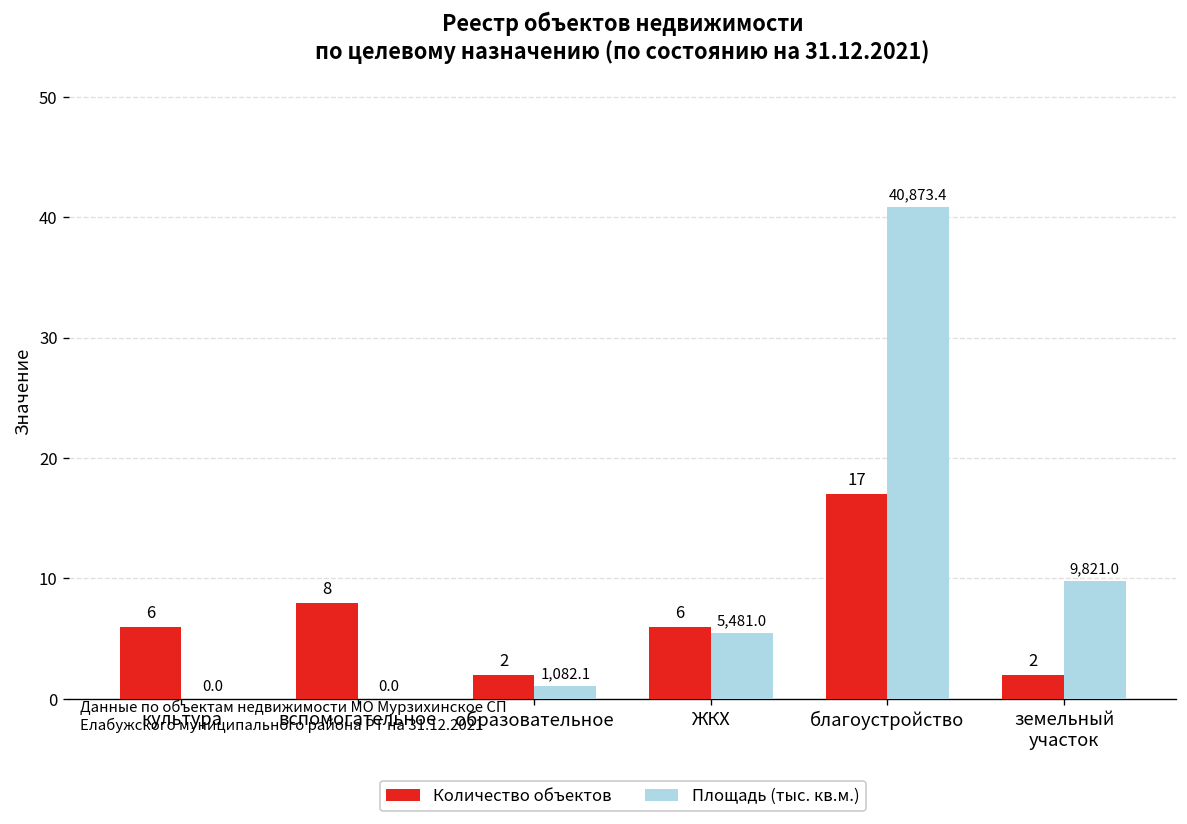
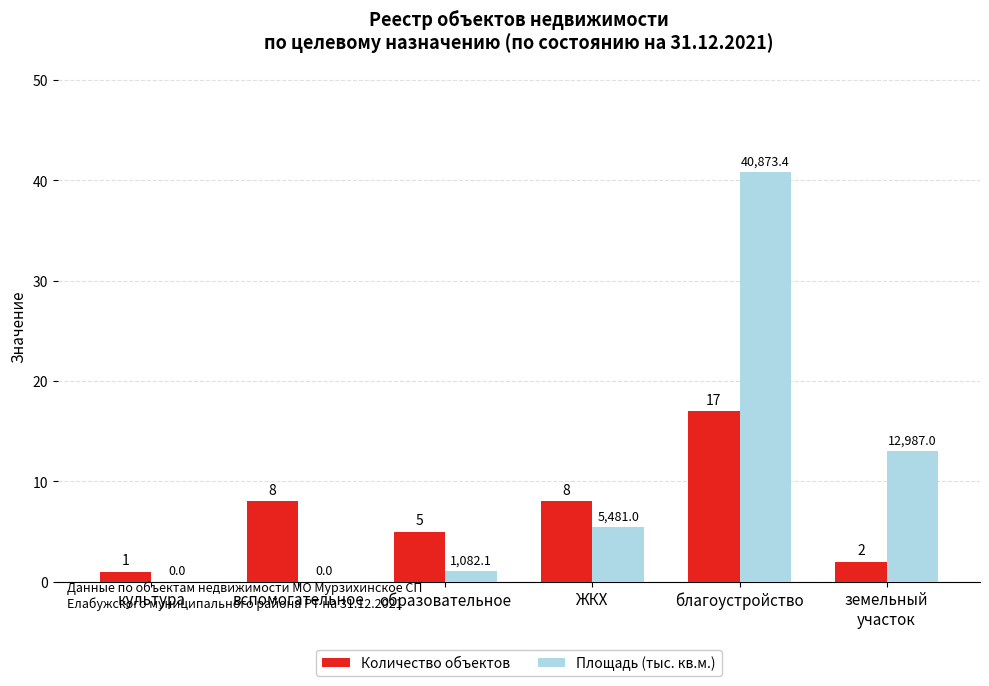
  {
    "Количество объектов": {
-     "культура": "6",
+     "культура": "1",
      "вспомогательное": "8",
-     "образовательное": "2",
-     "ЖКХ": "6",
+     "образовательное": "5",
+     "ЖКХ": "8",
      "благоустройство": "17",
      "земельный участок": "2"
    },
    "Площадь (тыс. кв.м.)": {
      "культура": "0.0",
      "вспомогательное": "0.0",
-     "земельный участок": "9,821.0"
+     "земельный участок": "12,987.0"
    }
  }
